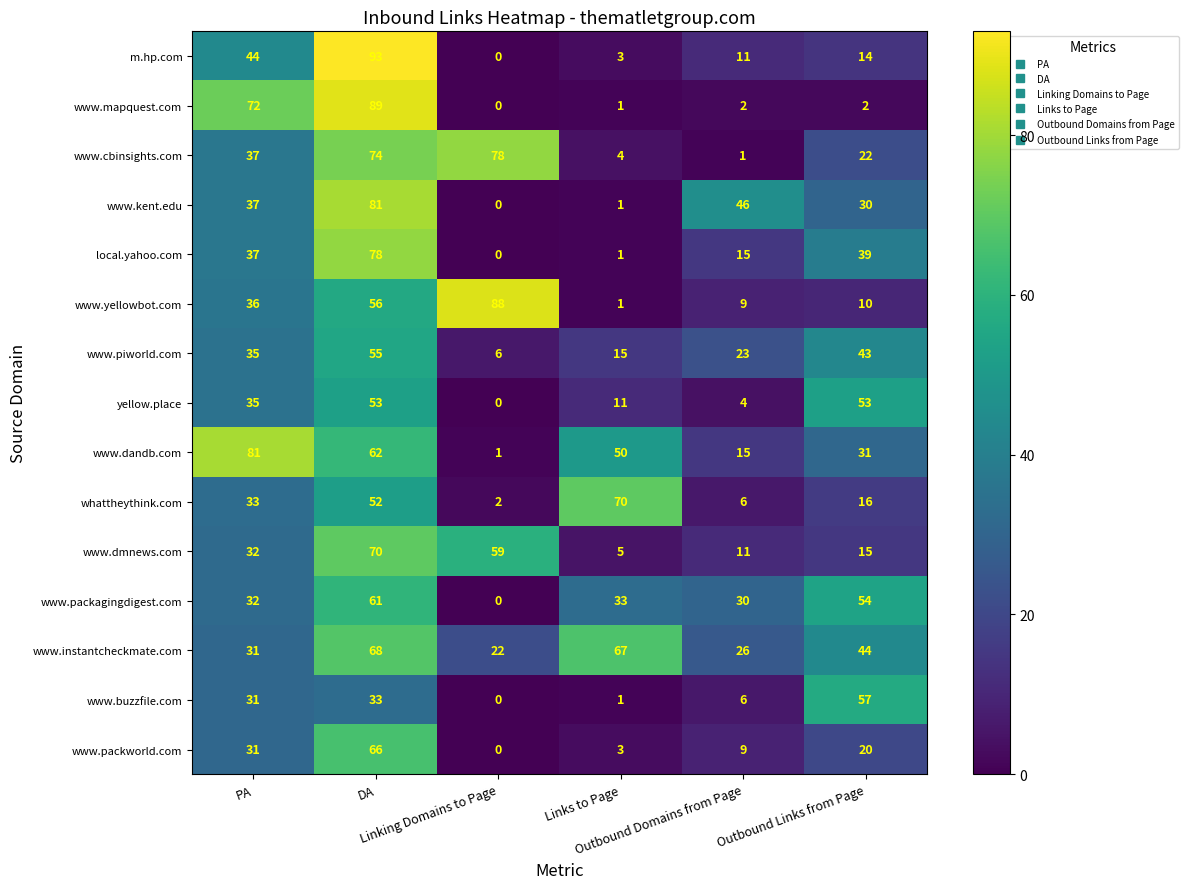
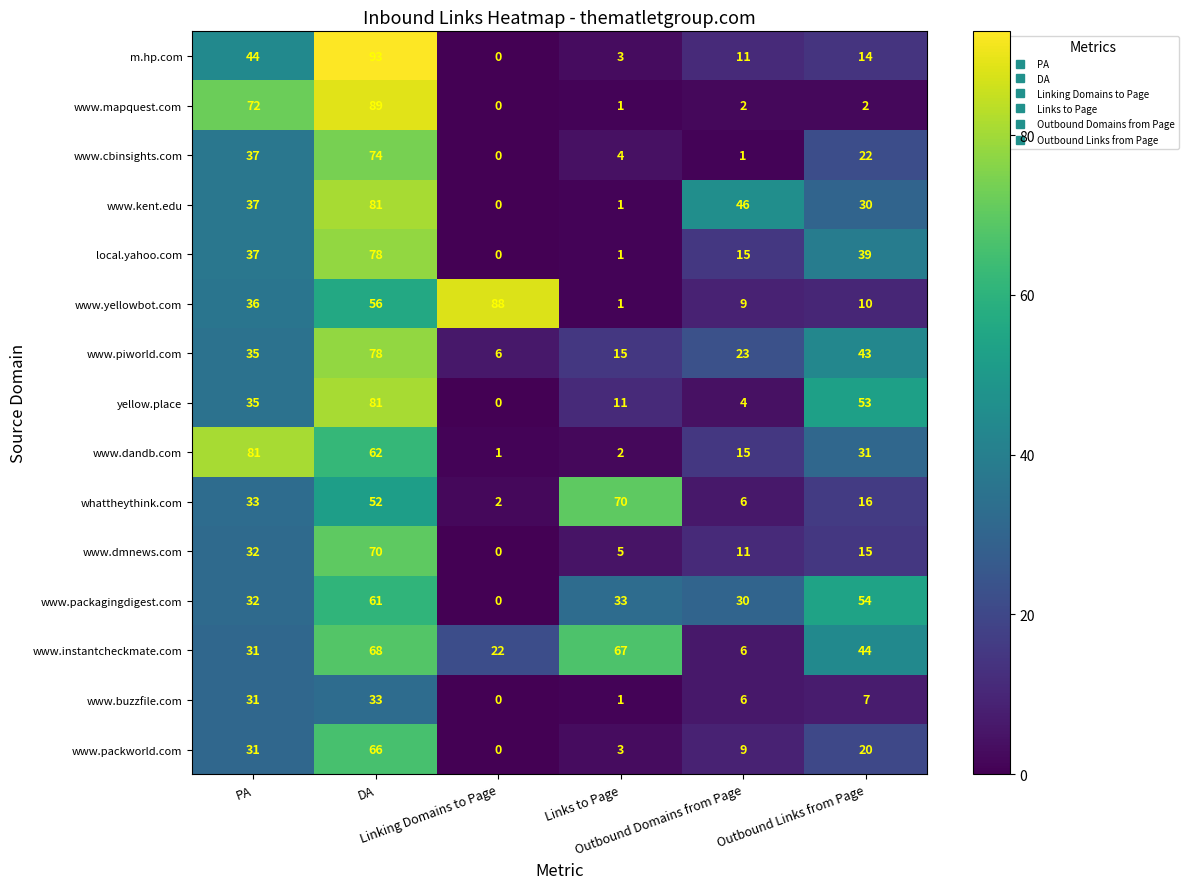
  {
    "m.hp.com": {
      "PA": 44,
      "Linking Domains to Page": 0,
      "Links to Page": 3,
      "Outbound Domains from Page": 11,
      "Outbound Links from Page": 14
    },
    "www.mapquest.com": {
      "PA": 72,
      "Linking Domains to Page": 0,
      "Links to Page": 1,
      "Outbound Domains from Page": 2,
      "Outbound Links from Page": 2
    },
    "www.cbinsights.com": {
      "PA": 37,
      "DA": 74,
-     "Linking Domains to Page": 78,
+     "Linking Domains to Page": 0,
      "Links to Page": 4,
      "Outbound Domains from Page": 1,
      "Outbound Links from Page": 22
    },
    "www.kent.edu": {
      "PA": 37,
      "DA": 81,
      "Linking Domains to Page": 0,
      "Links to Page": 1,
      "Outbound Domains from Page": 46,
      "Outbound Links from Page": 30
    },
    "local.yahoo.com": {
      "PA": 37,
      "DA": 78,
      "Linking Domains to Page": 0,
      "Links to Page": 1,
      "Outbound Domains from Page": 15,
      "Outbound Links from Page": 39
    },
    "www.yellowbot.com": {
      "PA": 36,
      "DA": 56,
      "Links to Page": 1,
      "Outbound Domains from Page": 9,
      "Outbound Links from Page": 10
    },
    "www.piworld.com": {
      "PA": 35,
-     "DA": 55,
+     "DA": 78,
      "Linking Domains to Page": 6,
      "Links to Page": 15,
      "Outbound Domains from Page": 23,
      "Outbound Links from Page": 43
    },
    "yellow.place": {
      "PA": 35,
-     "DA": 53,
+     "DA": 81,
      "Linking Domains to Page": 0,
      "Links to Page": 11,
      "Outbound Domains from Page": 4,
      "Outbound Links from Page": 53
    },
    "www.dandb.com": {
      "PA": 81,
      "DA": 62,
      "Linking Domains to Page": 1,
-     "Links to Page": 50,
+     "Links to Page": 2,
      "Outbound Domains from Page": 15,
      "Outbound Links from Page": 31
    },
    "whattheythink.com": {
      "PA": 33,
      "DA": 52,
      "Linking Domains to Page": 2,
      "Links to Page": 70,
      "Outbound Domains from Page": 6,
      "Outbound Links from Page": 16
    },
    "www.dmnews.com": {
      "PA": 32,
      "DA": 70,
-     "Linking Domains to Page": 59,
+     "Linking Domains to Page": 0,
      "Links to Page": 5,
      "Outbound Domains from Page": 11,
      "Outbound Links from Page": 15
    },
    "www.packagingdigest.com": {
      "PA": 32,
      "DA": 61,
      "Linking Domains to Page": 0,
      "Links to Page": 33,
      "Outbound Domains from Page": 30,
      "Outbound Links from Page": 54
    },
    "www.instantcheckmate.com": {
      "PA": 31,
      "DA": 68,
      "Linking Domains to Page": 22,
      "Links to Page": 67,
-     "Outbound Domains from Page": 26,
+     "Outbound Domains from Page": 6,
      "Outbound Links from Page": 44
    },
    "www.buzzfile.com": {
      "PA": 31,
      "DA": 33,
      "Linking Domains to Page": 0,
      "Links to Page": 1,
      "Outbound Domains from Page": 6,
-     "Outbound Links from Page": 57
+     "Outbound Links from Page": 7
    },
    "www.packworld.com": {
      "PA": 31,
      "DA": 66,
      "Linking Domains to Page": 0,
      "Links to Page": 3,
      "Outbound Domains from Page": 9,
      "Outbound Links from Page": 20
    }
  }
